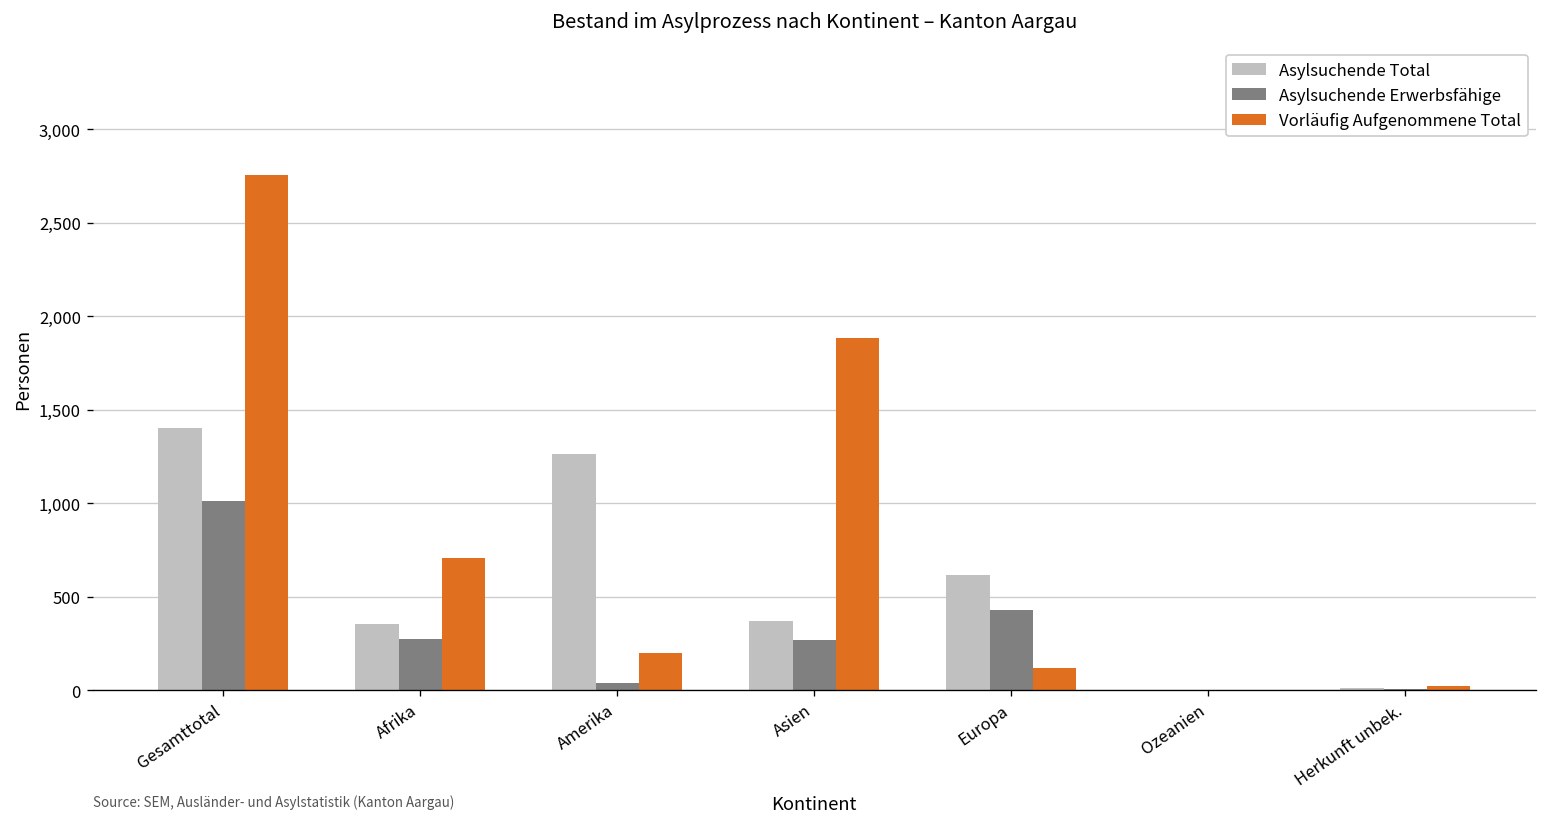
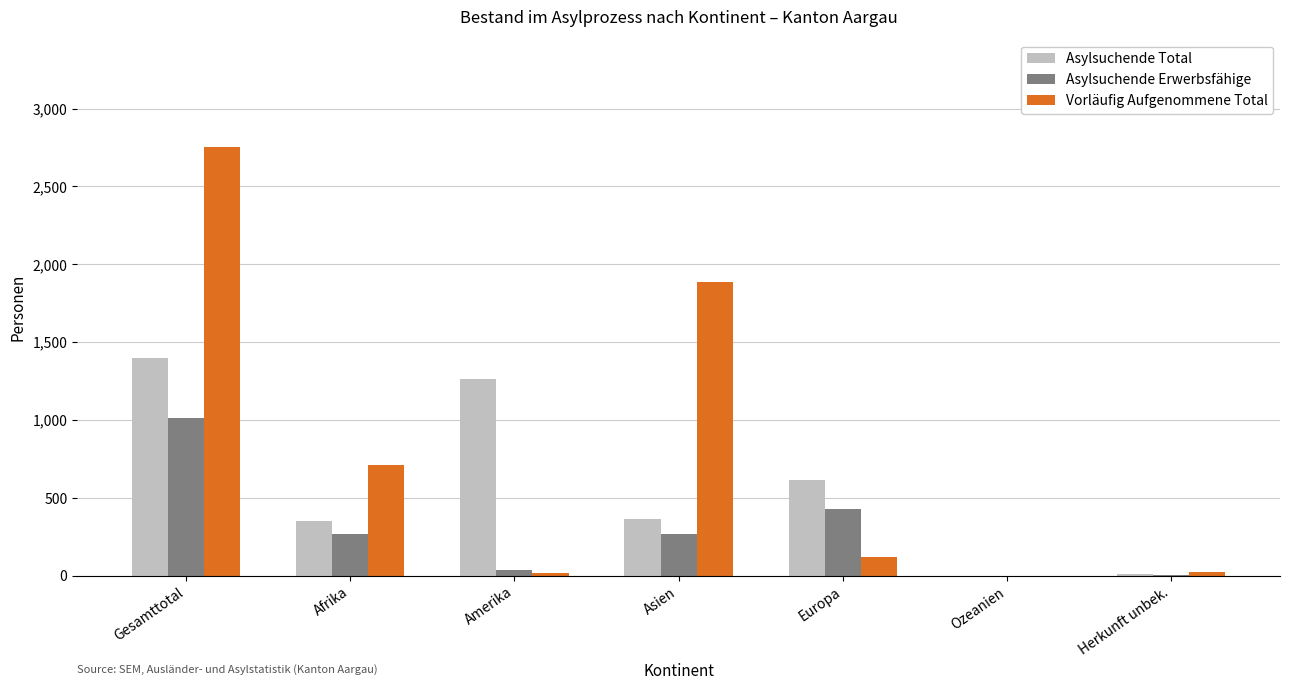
  {
    "Asylsuchende Total": {
      "Gesamttotal": "1,400",
      "Afrika": "350",
      "Amerika": "1,260",
      "Asien": "370",
      "Europa": "620",
      "Ozeanien": "0"
    },
    "Asylsuchende Erwerbsfähige": {
      "Gesamttotal": "1,010",
      "Afrika": "270",
      "Amerika": "40",
      "Asien": "270",
      "Europa": "430",
      "Ozeanien": "0"
    },
    "Vorläufig Aufgenommene Total": {
      "Gesamttotal": "2,750",
      "Afrika": "710",
-     "Amerika": "200",
+     "Amerika": "20",
      "Asien": "1,880",
      "Europa": "120",
      "Ozeanien": "0",
      "Herkunft unbek.": "20"
    }
  }
